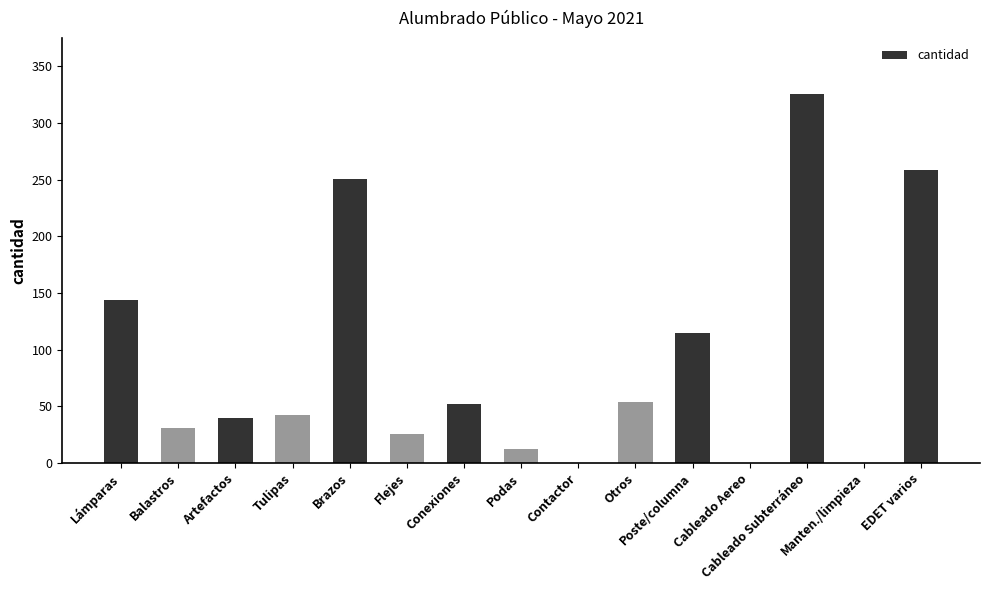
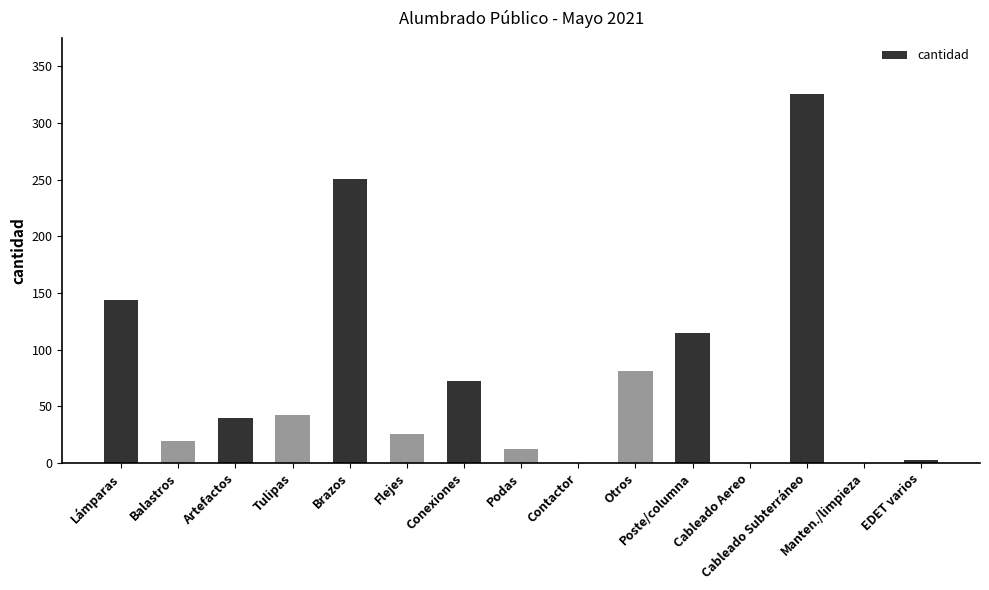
  {
    "Lámparas": 144,
-   "Balastros": 31,
+   "Balastros": 19,
    "Artefactos": 40,
    "Tulipas": 42,
    "Brazos": 251,
    "Flejes": 26,
-   "Conexiones": 52,
+   "Conexiones": 72,
    "Podas": 12,
    "Contactor": 0,
-   "Otros": 54,
+   "Otros": 81,
    "Poste/columna": 115,
    "Cableado Aereo": 0,
    "Cableado Subterráneo": 326,
    "Manten./limpieza": 0,
-   "EDET varios": 259
+   "EDET varios": 3
  }
